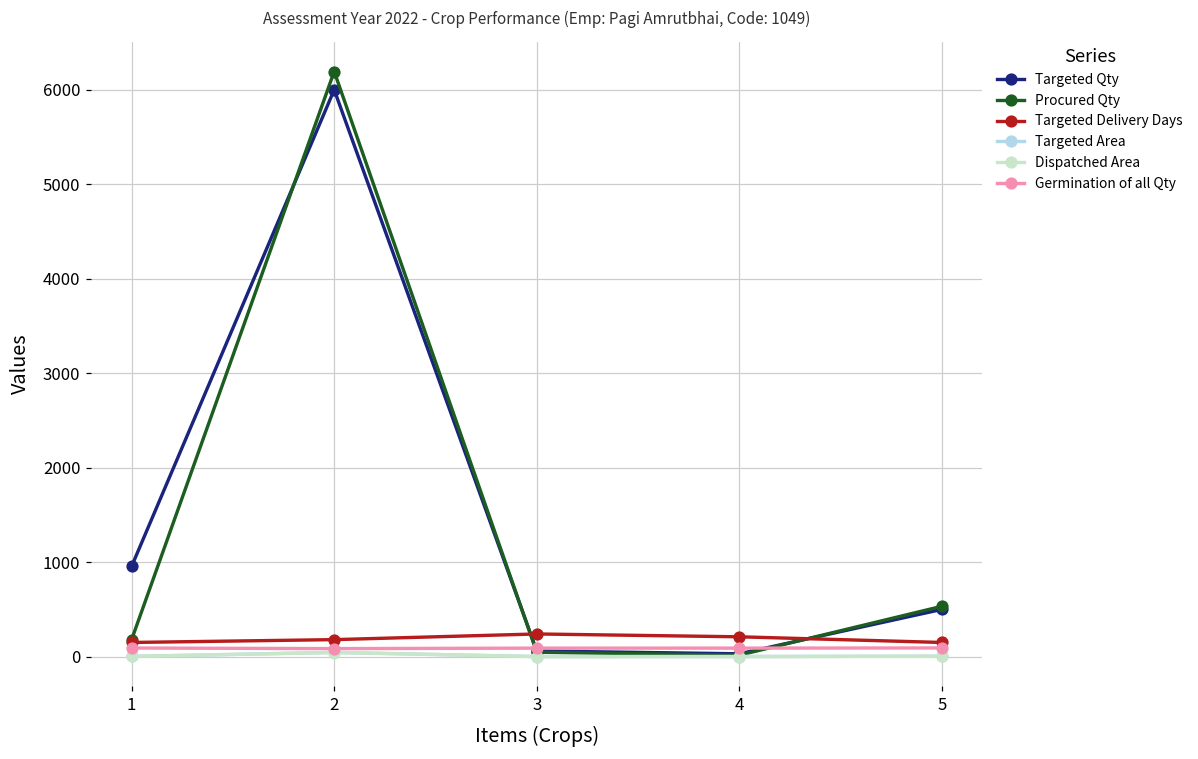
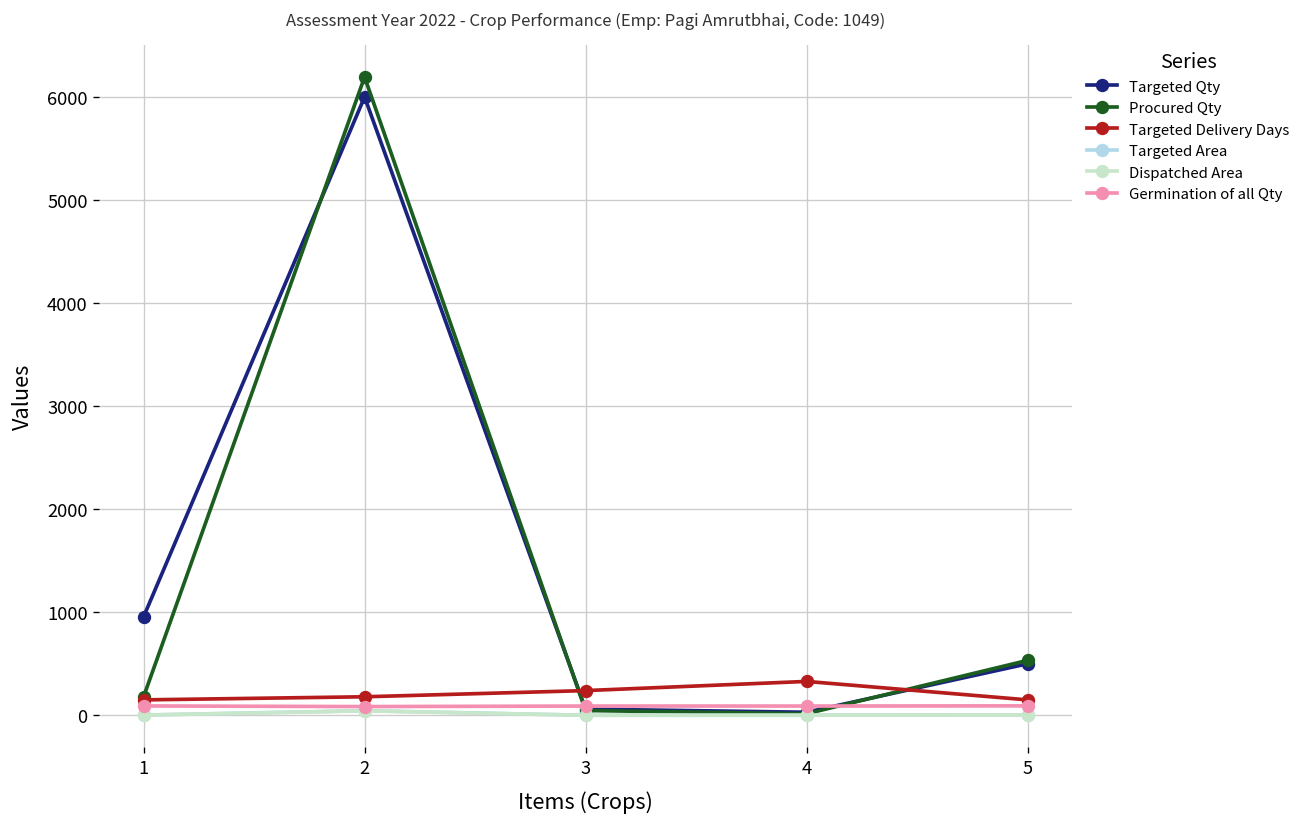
  {
    "Targeted Qty": {
      "1": 1000,
      "2": 6000,
      "5": 500
    },
    "Procured Qty": {
      "1": 200,
      "2": 6200,
      "5": 500
    },
    "Targeted Delivery Days": {
      "1": 200,
      "2": 200,
      "3": 200,
-     "4": 200,
+     "4": 300,
      "5": 200
    },
    "Germination of all Qty": {
      "1": 100,
      "2": 100,
      "3": 100,
      "4": 100,
      "5": 100
    }
  }
